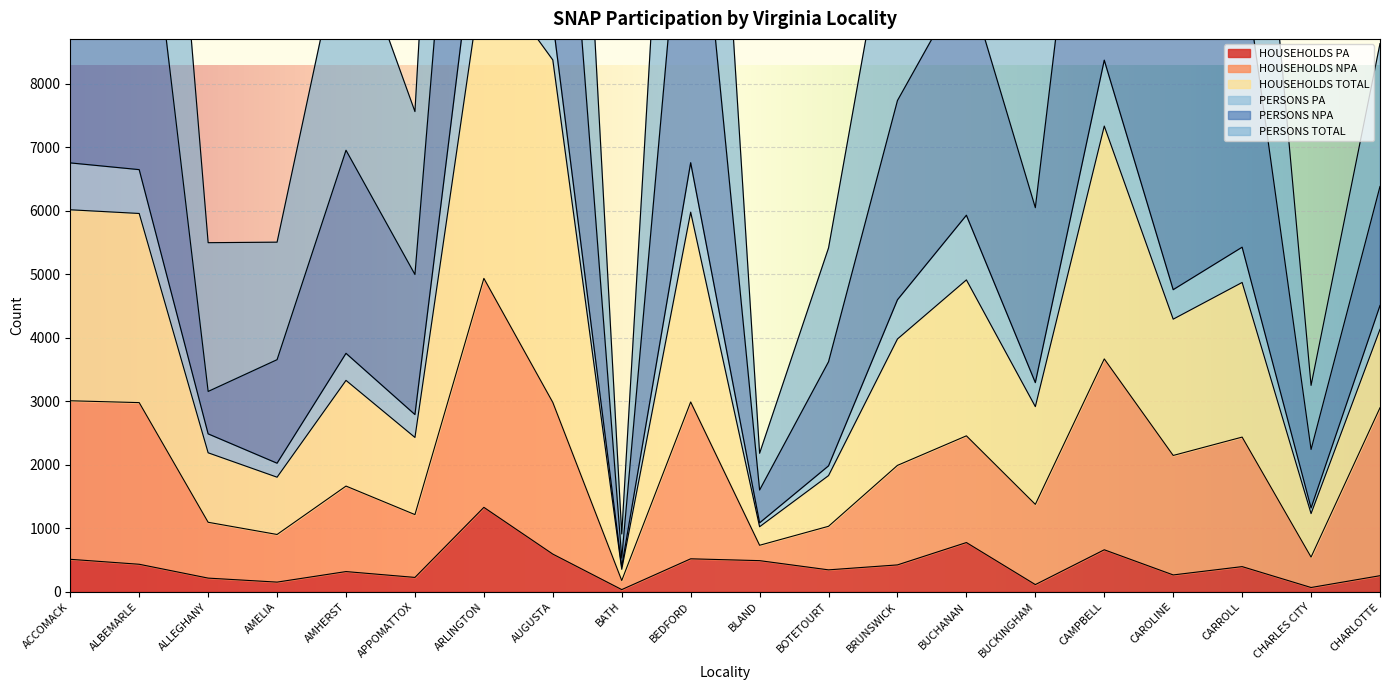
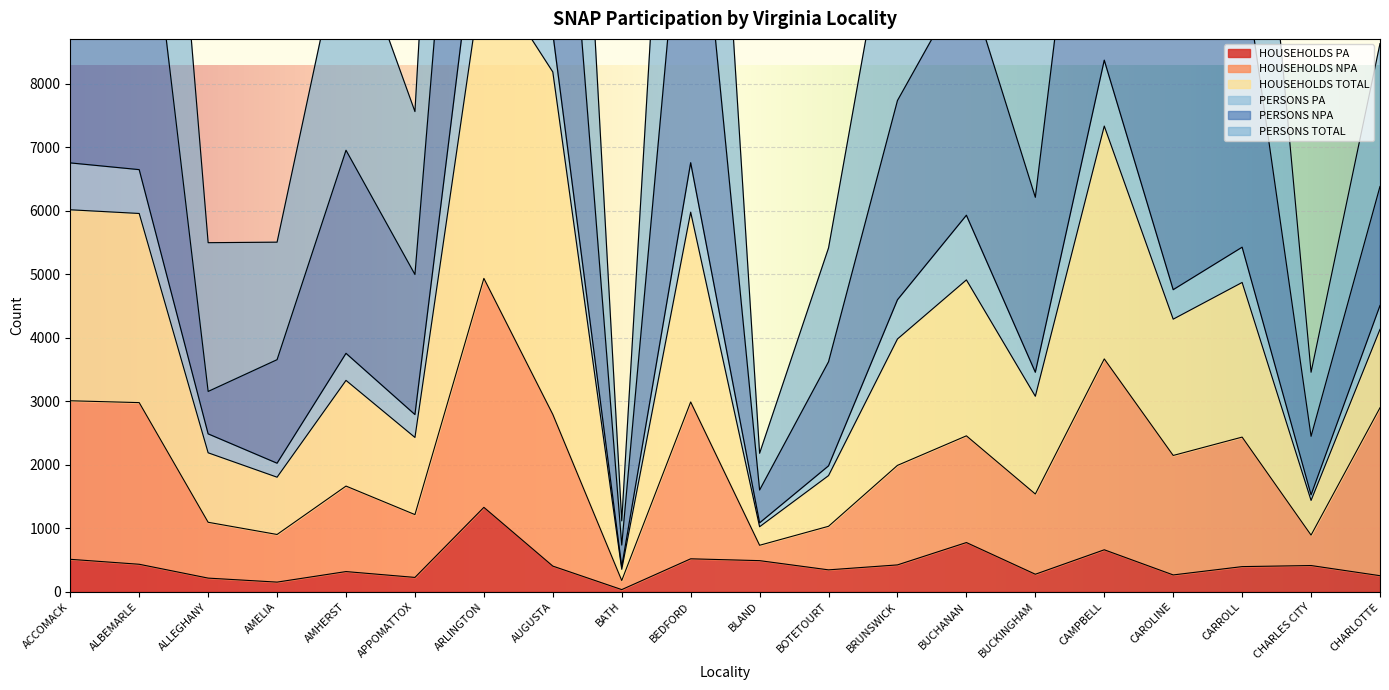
  {
    "HOUSEHOLDS PA": {
      "ACCOMACK": 500,
      "ALBEMARLE": 400,
      "ALLEGHANY": 200,
      "AMELIA": 200,
      "AMHERST": 300,
      "APPOMATTOX": 200,
      "ARLINGTON": 1300,
-     "AUGUSTA": 600,
+     "AUGUSTA": 400,
      "BATH": 0,
      "BEDFORD": 500,
      "BLAND": 500,
      "BOTETOURT": 300,
      "BRUNSWICK": 400,
      "BUCHANAN": 800,
-     "BUCKINGHAM": 100,
+     "BUCKINGHAM": 300,
      "CAMPBELL": 700,
      "CAROLINE": 300,
      "CARROLL": 400,
-     "CHARLES CITY": 100,
+     "CHARLES CITY": 400,
      "CHARLOTTE": 300
    },
    "HOUSEHOLDS NPA": {
      "ACCOMACK": 2500,
      "ALBEMARLE": 2500,
      "ALLEGHANY": 900,
      "AMELIA": 800,
      "AMHERST": 1300,
      "APPOMATTOX": 1000,
      "ARLINGTON": 3600,
      "AUGUSTA": 2400,
      "BATH": 100,
      "BEDFORD": 2500,
      "BLAND": 200,
      "BOTETOURT": 700,
      "BRUNSWICK": 1600,
      "BUCHANAN": 1700,
      "BUCKINGHAM": 1300,
      "CAMPBELL": 3000,
      "CAROLINE": 1900,
      "CARROLL": 2000,
      "CHARLES CITY": 500,
      "CHARLOTTE": 2600
    },
    "HOUSEHOLDS TOTAL": {
      "ACCOMACK": 3000,
      "ALBEMARLE": 3000,
      "ALLEGHANY": 1100,
      "AMELIA": 900,
      "AMHERST": 1700,
      "APPOMATTOX": 1200,
      "AUGUSTA": 5400,
      "BATH": 200,
      "BEDFORD": 3000,
      "BLAND": 300,
      "BOTETOURT": 800,
      "BRUNSWICK": 2000,
      "BUCHANAN": 2500,
      "BUCKINGHAM": 1500,
      "CAMPBELL": 3700,
      "CAROLINE": 2100,
      "CARROLL": 2400,
-     "CHARLES CITY": 700,
+     "CHARLES CITY": 500,
      "CHARLOTTE": 1200
    },
    "PERSONS NPA": {
      "ALLEGHANY": 700,
      "AMELIA": 1600,
      "AMHERST": 3200,
      "APPOMATTOX": 2200,
-     "BATH": 100,
+     "BATH": 300,
      "BLAND": 500,
      "BOTETOURT": 1600,
      "BRUNSWICK": 3100,
      "BUCKINGHAM": 2800,
      "CHARLES CITY": 900,
      "CHARLOTTE": 1900
    }
  }
